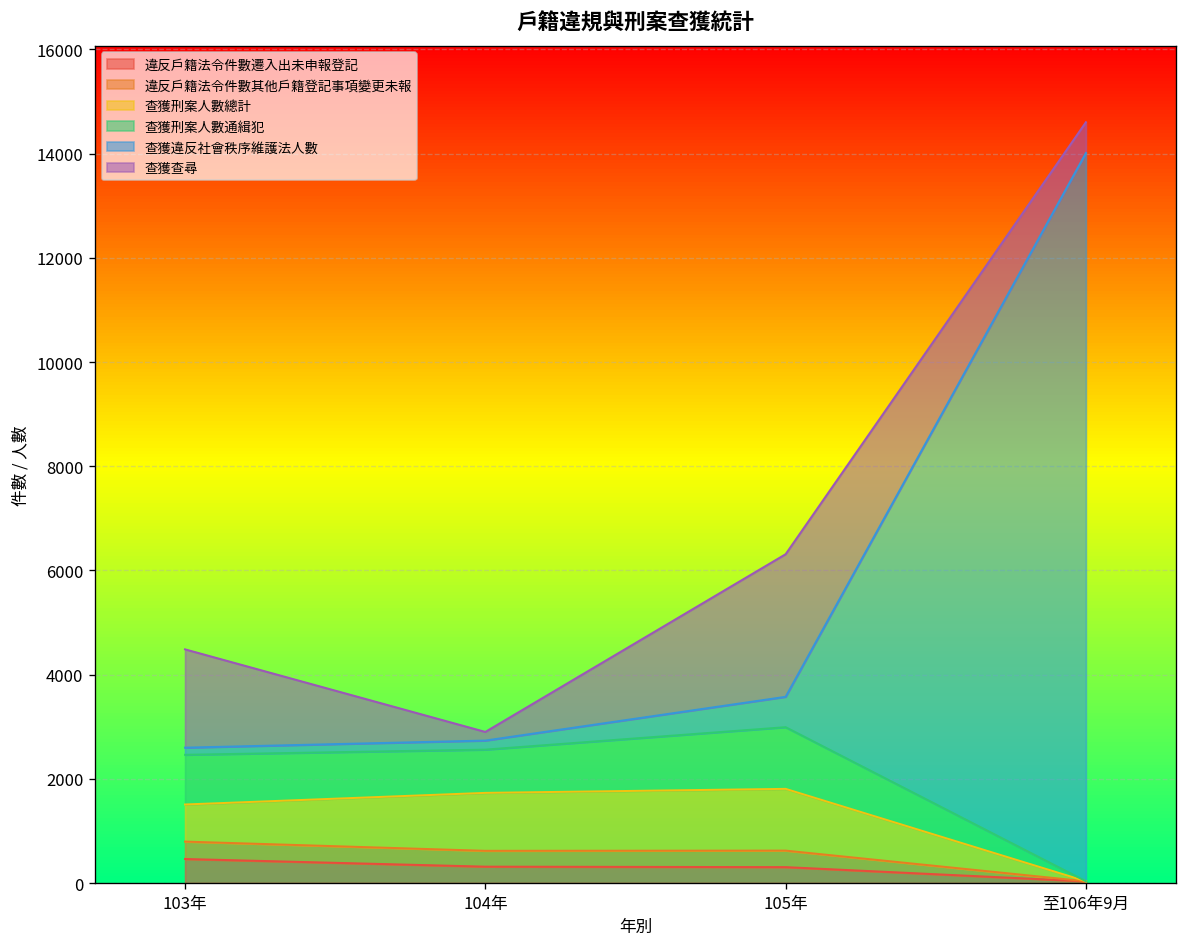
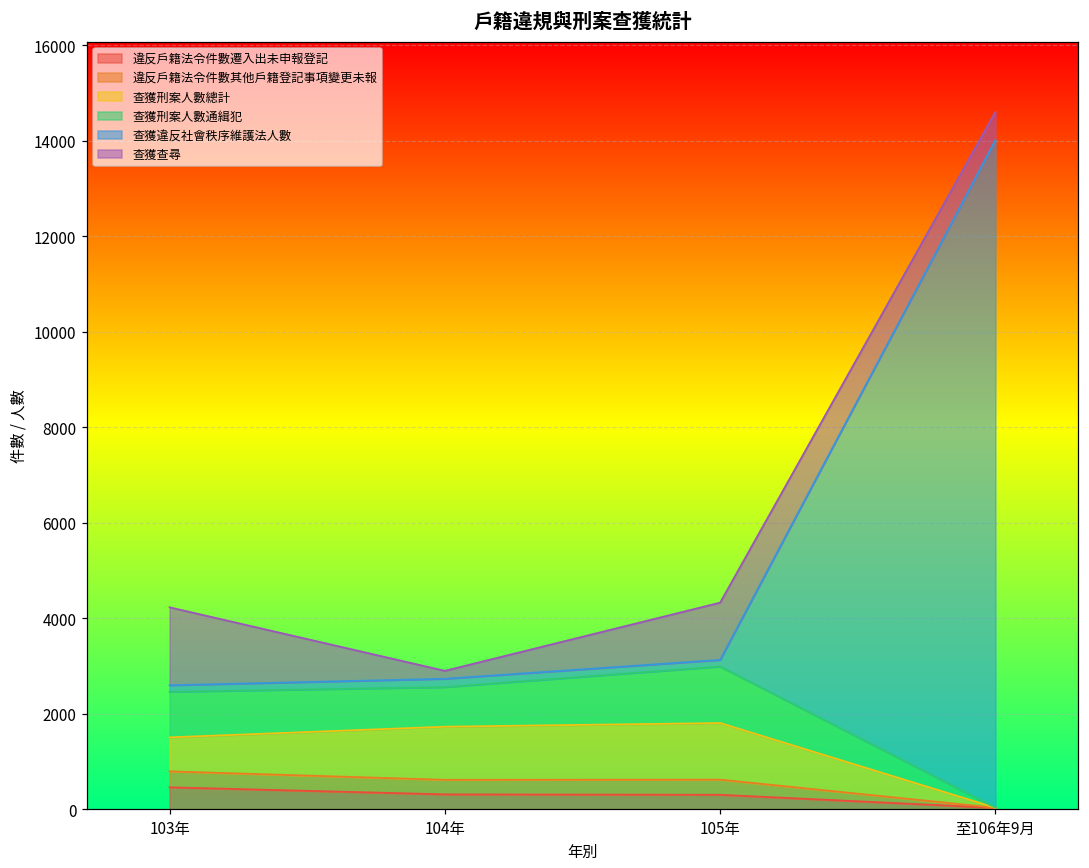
  {
    "查獲刑案人數總計": {
      "103年": 700,
      "104年": 1100,
      "105年": 1200
    },
    "查獲刑案人數通緝犯": {
      "103年": 1000,
      "104年": 800,
      "105年": 1200
    },
    "查獲違反社會秩序維護法人數": {
      "103年": 100,
      "104年": 200,
-     "105年": 600,
+     "105年": 100,
      "至106年9月": 14000
    },
    "查獲查尋": {
-     "103年": 1900,
+     "103年": 1600,
      "104年": 200,
-     "105年": 2700,
+     "105年": 1200,
      "至106年9月": 600
    }
  }
